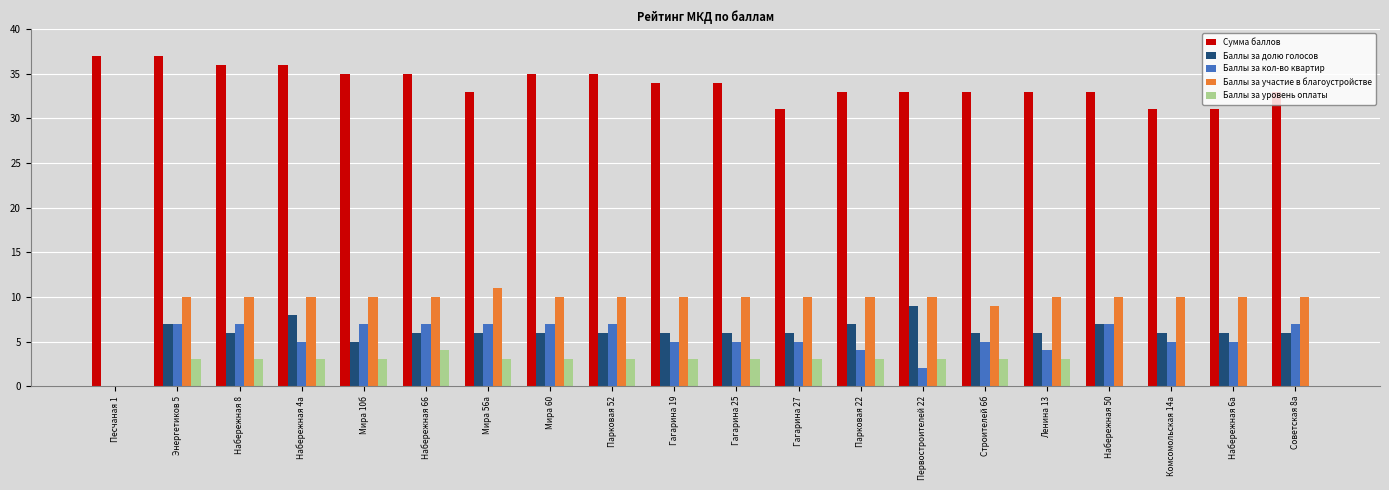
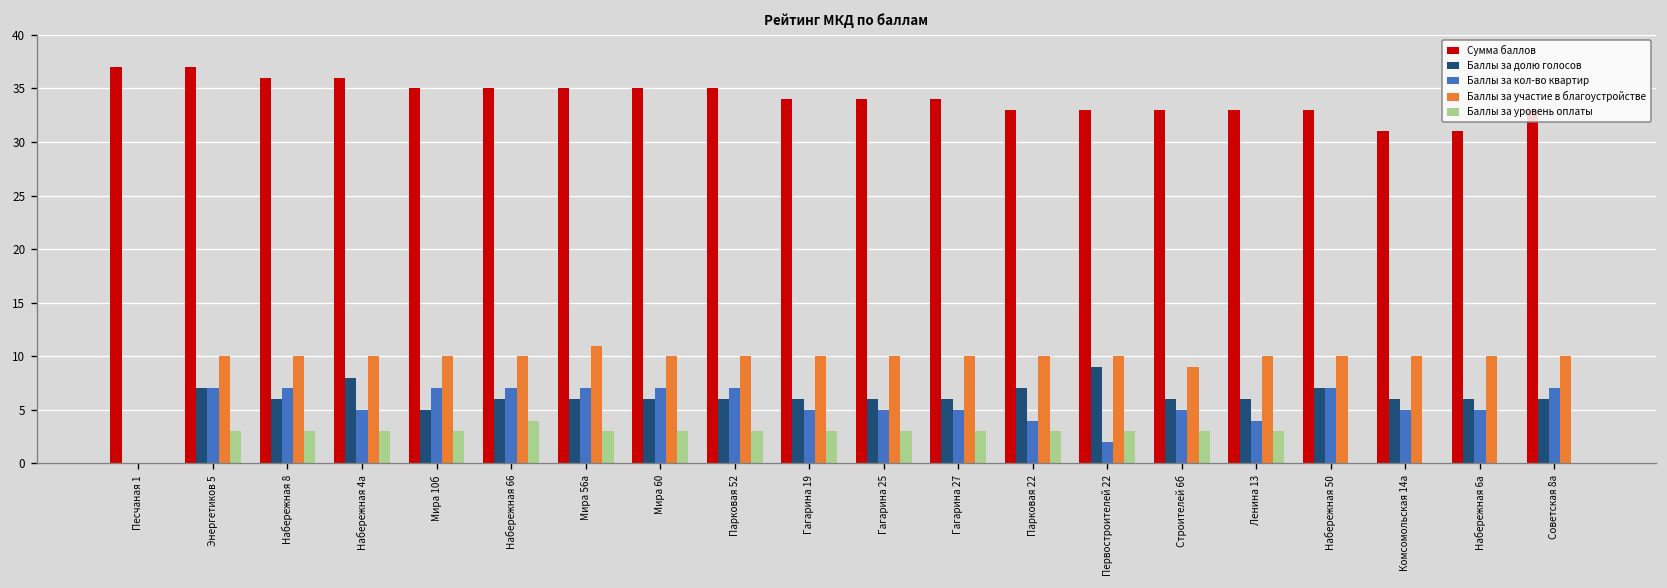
  {
    "Сумма баллов": {
      "Песчаная 1": 37,
      "Энергетиков 5": 37,
      "Набережная 8": 36,
      "Набережная 4а": 36,
      "Мира 10б": 35,
      "Набережная 66": 35,
-     "Мира 56а": 33,
+     "Мира 56а": 35,
      "Мира 60": 35,
      "Парковая 52": 35,
      "Гагарина 19": 34,
      "Гагарина 25": 34,
-     "Гагарина 27": 31,
+     "Гагарина 27": 34,
      "Парковая 22": 33,
      "Первостроителей 22": 33,
      "Строителей 6б": 33,
      "Ленина 13": 33,
      "Набережная 50": 33,
      "Комсомольская 14а": 31,
      "Набережная 6а": 31
    },
    "Баллы за долю голосов": {
      "Песчаная 1": 0,
      "Энергетиков 5": 7,
      "Набережная 8": 6,
      "Набережная 4а": 8,
      "Мира 10б": 5,
      "Набережная 66": 6,
      "Мира 56а": 6,
      "Мира 60": 6,
      "Парковая 52": 6,
      "Гагарина 19": 6,
      "Гагарина 25": 6,
      "Гагарина 27": 6,
      "Парковая 22": 7,
      "Первостроителей 22": 9,
      "Строителей 6б": 6,
      "Ленина 13": 6,
      "Набережная 50": 7,
      "Комсомольская 14а": 6,
      "Набережная 6а": 6,
      "Советская 8а": 6
    },
    "Баллы за кол-во квартир": {
      "Песчаная 1": 0,
      "Энергетиков 5": 7,
      "Набережная 8": 7,
      "Набережная 4а": 5,
      "Мира 10б": 7,
      "Набережная 66": 7,
      "Мира 56а": 7,
      "Мира 60": 7,
      "Парковая 52": 7,
      "Гагарина 19": 5,
      "Гагарина 25": 5,
      "Гагарина 27": 5,
      "Парковая 22": 4,
      "Первостроителей 22": 2,
      "Строителей 6б": 5,
      "Ленина 13": 4,
      "Набережная 50": 7,
      "Комсомольская 14а": 5,
      "Набережная 6а": 5,
      "Советская 8а": 7
    },
    "Баллы за участие в благоустройстве": {
      "Песчаная 1": 0,
      "Энергетиков 5": 10,
      "Набережная 8": 10,
      "Набережная 4а": 10,
      "Мира 10б": 10,
      "Набережная 66": 10,
      "Мира 56а": 11,
      "Мира 60": 10,
      "Парковая 52": 10,
      "Гагарина 19": 10,
      "Гагарина 25": 10,
      "Гагарина 27": 10,
      "Парковая 22": 10,
      "Первостроителей 22": 10,
      "Строителей 6б": 9,
      "Ленина 13": 10,
      "Набережная 50": 10,
      "Комсомольская 14а": 10,
      "Набережная 6а": 10,
      "Советская 8а": 10
    },
    "Баллы за уровень оплаты": {
      "Песчаная 1": 0,
      "Энергетиков 5": 3,
      "Набережная 8": 3,
      "Набережная 4а": 3,
      "Мира 10б": 3,
      "Набережная 66": 4,
      "Мира 56а": 3,
      "Мира 60": 3,
      "Парковая 52": 3,
      "Гагарина 19": 3,
      "Гагарина 25": 3,
      "Гагарина 27": 3,
      "Парковая 22": 3,
      "Первостроителей 22": 3,
      "Строителей 6б": 3,
      "Ленина 13": 3,
      "Набережная 50": 0,
      "Комсомольская 14а": 0,
      "Набережная 6а": 0,
      "Советская 8а": 0
    }
  }
